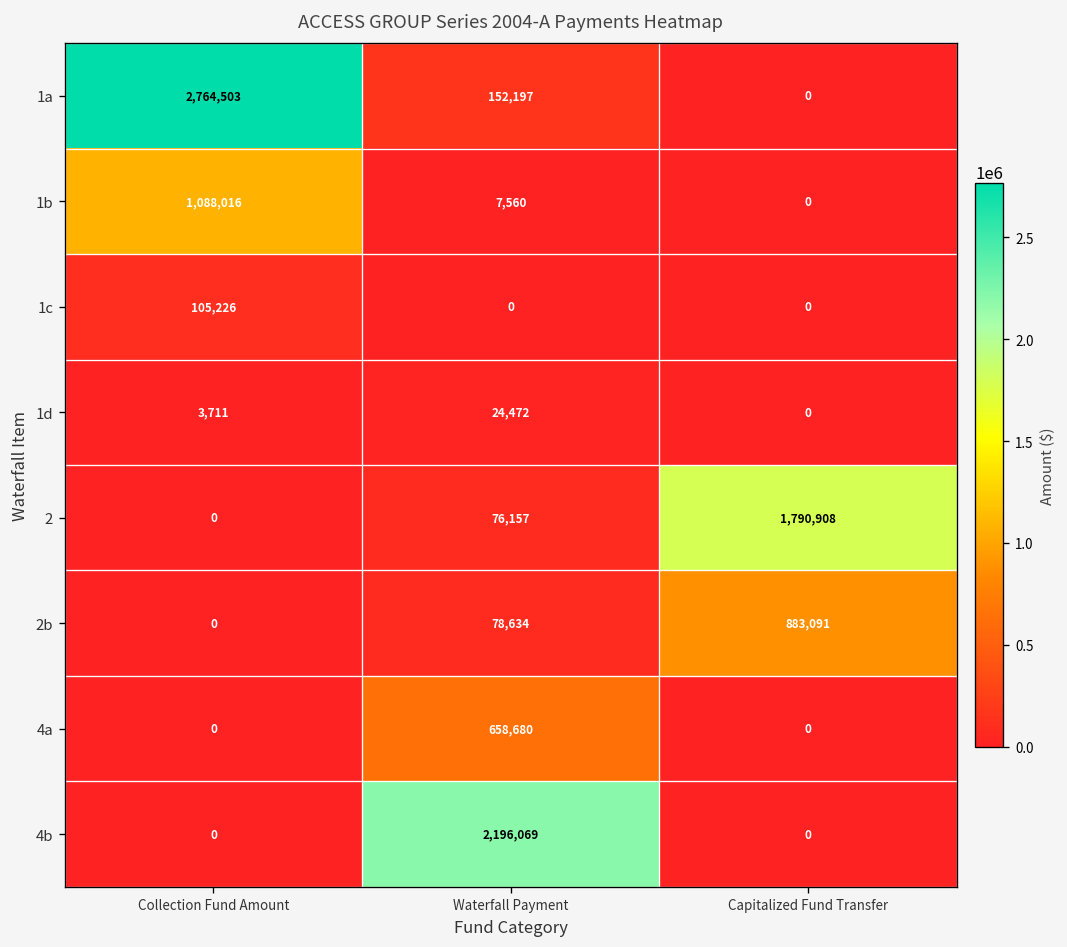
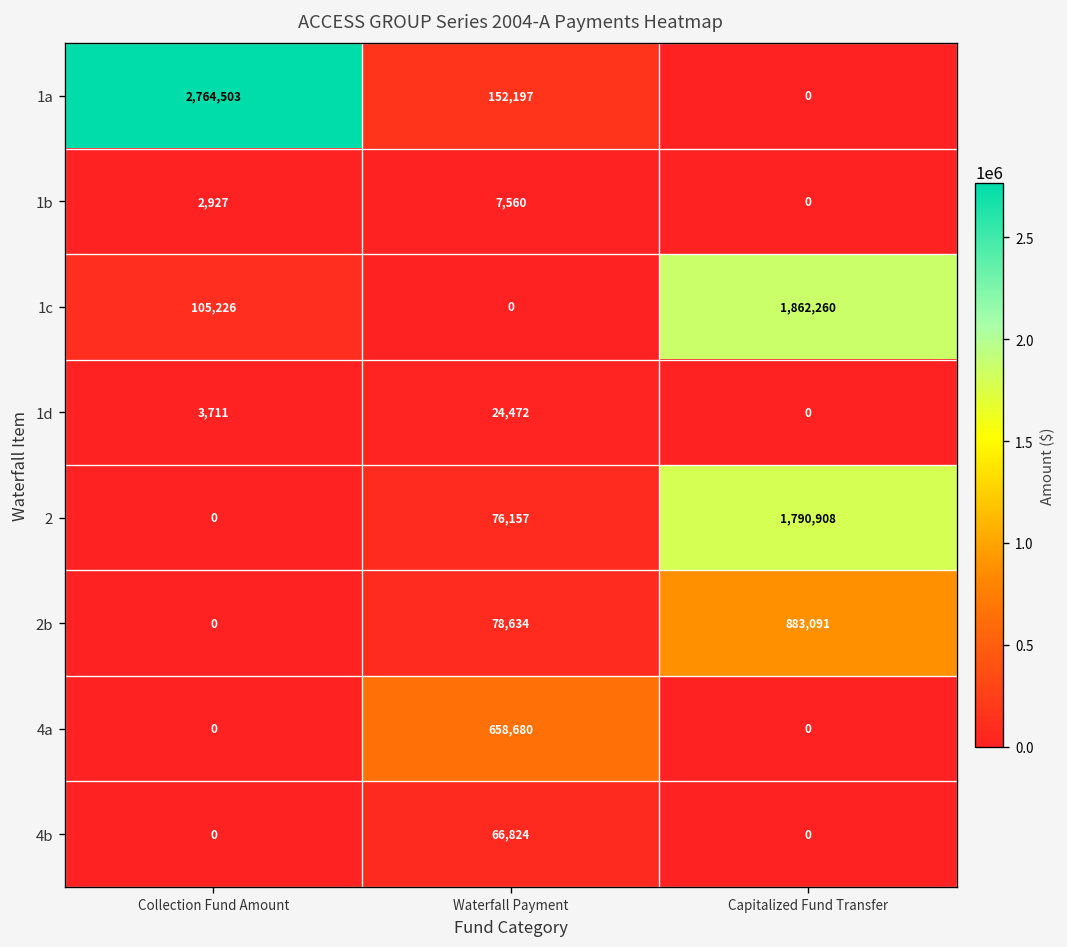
  {
    "1a": {
      "Collection Fund Amount": "2,764,503",
      "Waterfall Payment": "152,197",
      "Capitalized Fund Transfer": "0"
    },
    "1b": {
-     "Collection Fund Amount": "1,088,016",
+     "Collection Fund Amount": "2,927",
      "Waterfall Payment": "7,560",
      "Capitalized Fund Transfer": "0"
    },
    "1c": {
      "Collection Fund Amount": "105,226",
      "Waterfall Payment": "0",
-     "Capitalized Fund Transfer": "0"
+     "Capitalized Fund Transfer": "1,862,260"
    },
    "1d": {
      "Collection Fund Amount": "3,711",
      "Waterfall Payment": "24,472",
      "Capitalized Fund Transfer": "0"
    },
    "2": {
      "Collection Fund Amount": "0",
      "Waterfall Payment": "76,157",
      "Capitalized Fund Transfer": "1,790,908"
    },
    "2b": {
      "Collection Fund Amount": "0",
      "Waterfall Payment": "78,634",
      "Capitalized Fund Transfer": "883,091"
    },
    "4a": {
      "Collection Fund Amount": "0",
      "Waterfall Payment": "658,680",
      "Capitalized Fund Transfer": "0"
    },
    "4b": {
      "Collection Fund Amount": "0",
-     "Waterfall Payment": "2,196,069",
+     "Waterfall Payment": "66,824",
      "Capitalized Fund Transfer": "0"
    }
  }
